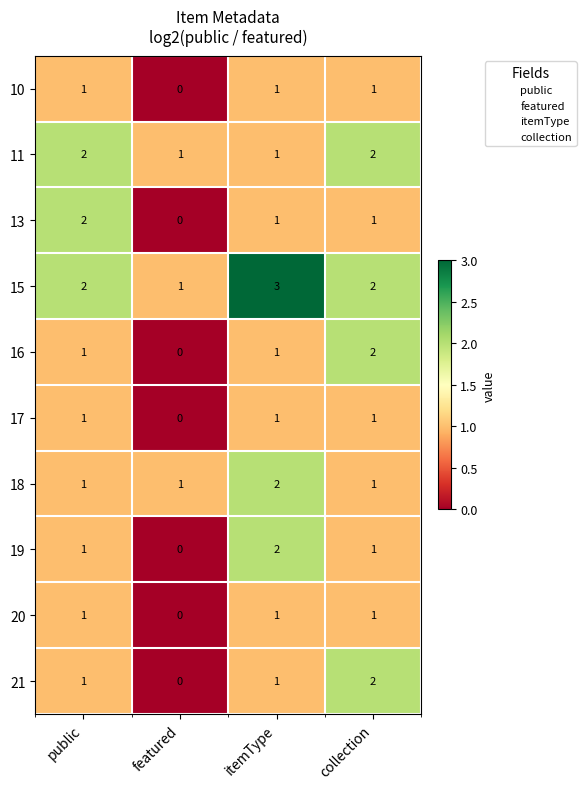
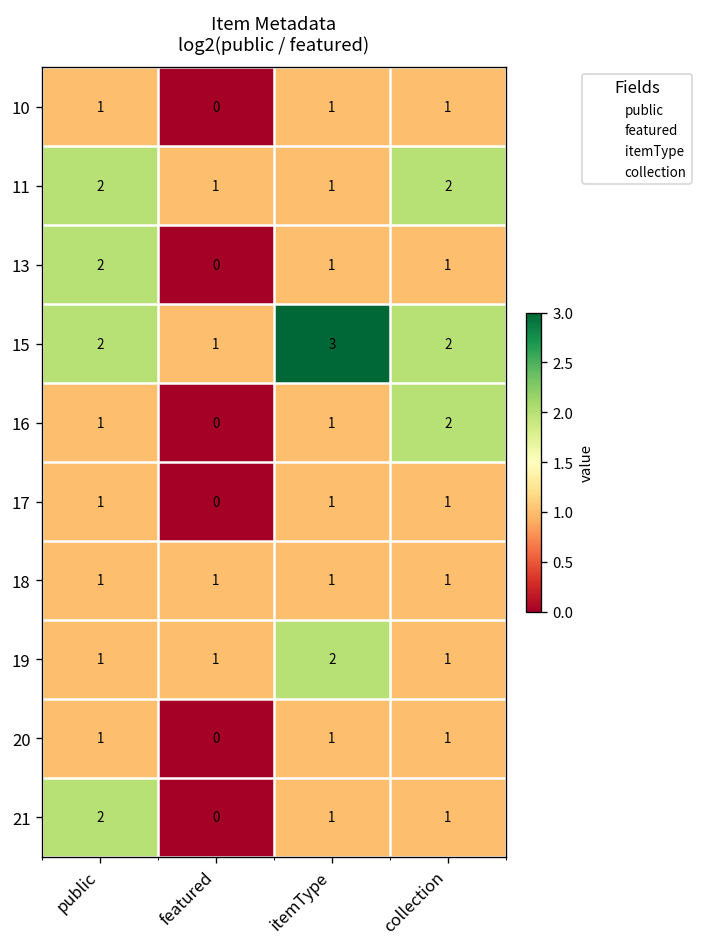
  {
    "10": {
      "public": 1,
      "featured": 0,
      "itemType": 1,
      "collection": 1
    },
    "11": {
      "public": 2,
      "featured": 1,
      "itemType": 1,
      "collection": 2
    },
    "13": {
      "public": 2,
      "featured": 0,
      "itemType": 1,
      "collection": 1
    },
    "15": {
      "public": 2,
      "featured": 1,
      "itemType": 3,
      "collection": 2
    },
    "16": {
      "public": 1,
      "featured": 0,
      "itemType": 1,
      "collection": 2
    },
    "17": {
      "public": 1,
      "featured": 0,
      "itemType": 1,
      "collection": 1
    },
    "18": {
      "public": 1,
      "featured": 1,
-     "itemType": 2,
+     "itemType": 1,
      "collection": 1
    },
    "19": {
      "public": 1,
-     "featured": 0,
+     "featured": 1,
      "itemType": 2,
      "collection": 1
    },
    "20": {
      "public": 1,
      "featured": 0,
      "itemType": 1,
      "collection": 1
    },
    "21": {
-     "public": 1,
+     "public": 2,
      "featured": 0,
      "itemType": 1,
-     "collection": 2
+     "collection": 1
    }
  }
